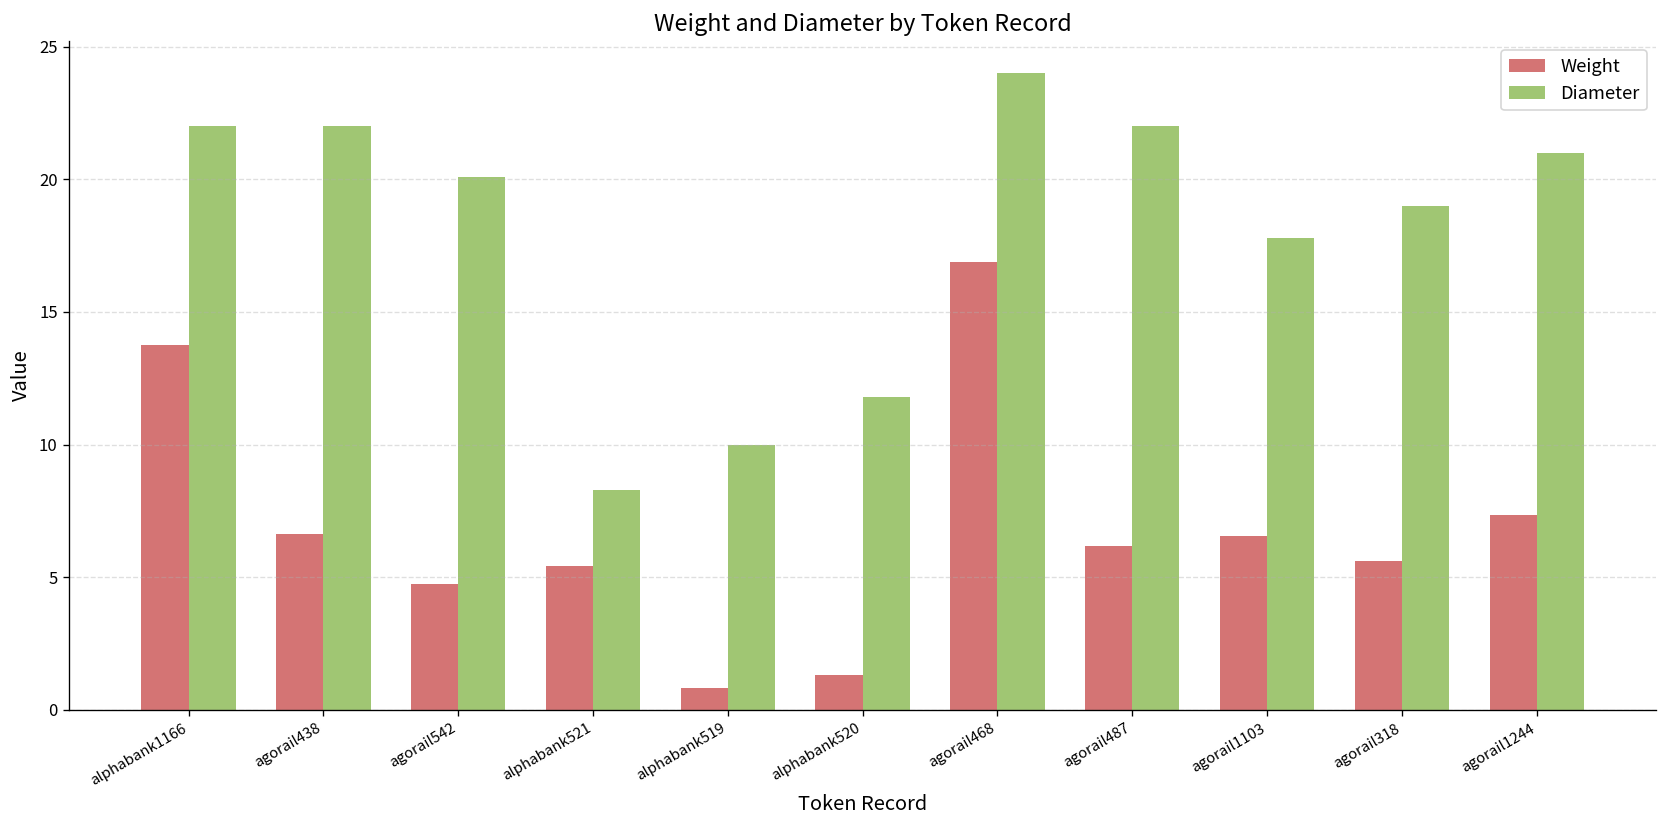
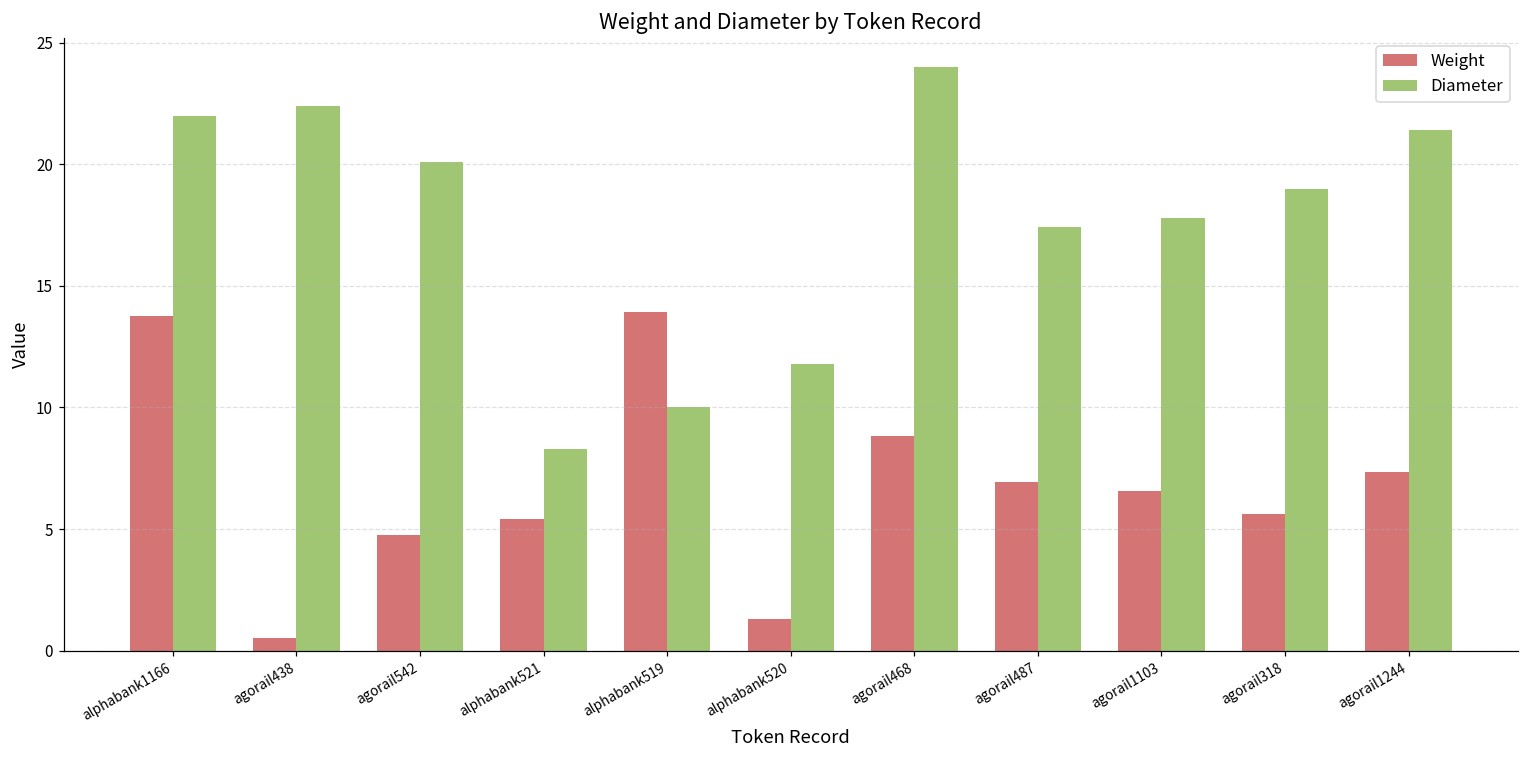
  {
    "Weight": {
      "alphabank1166": 13.8,
-     "agorail438": 6.6,
+     "agorail438": 0.5,
      "agorail542": 4.8,
      "alphabank521": 5.4,
-     "alphabank519": 0.8,
+     "alphabank519": 13.9,
      "alphabank520": 1.3,
-     "agorail468": 16.9,
-     "agorail487": 6.2,
+     "agorail468": 8.8,
+     "agorail487": 6.9,
      "agorail1103": 6.6,
      "agorail318": 5.6,
      "agorail1244": 7.4
    },
    "Diameter": {
      "alphabank1166": 22.0,
-     "agorail438": 22.0,
+     "agorail438": 22.4,
      "agorail542": 20.1,
      "alphabank521": 8.3,
      "alphabank519": 10.0,
      "alphabank520": 11.8,
      "agorail468": 24.0,
-     "agorail487": 22.0,
+     "agorail487": 17.4,
      "agorail1103": 17.8,
      "agorail318": 19.0,
-     "agorail1244": 21.0
+     "agorail1244": 21.4
    }
  }
